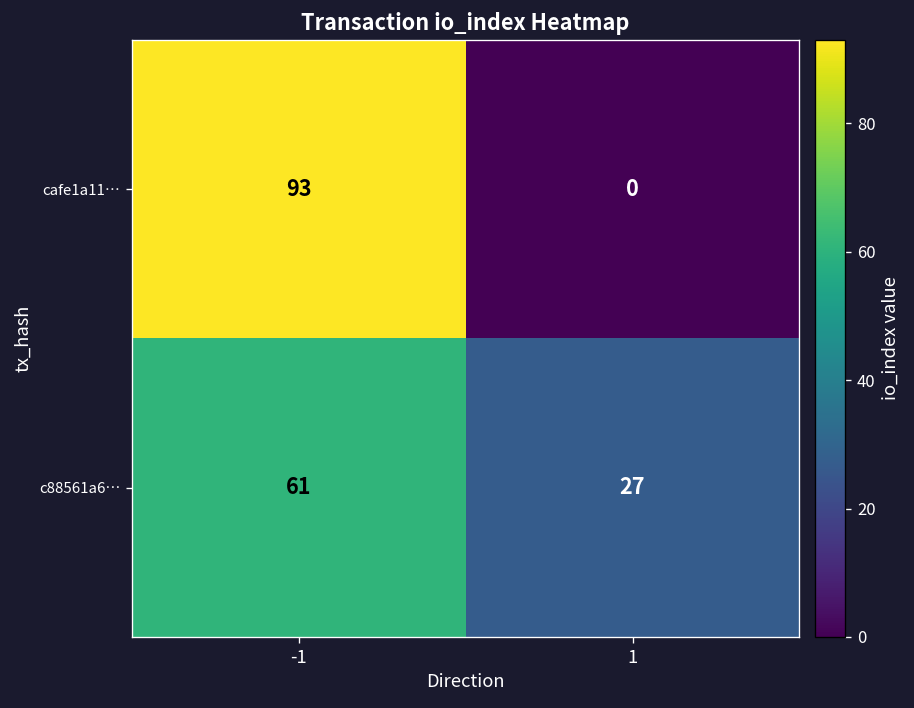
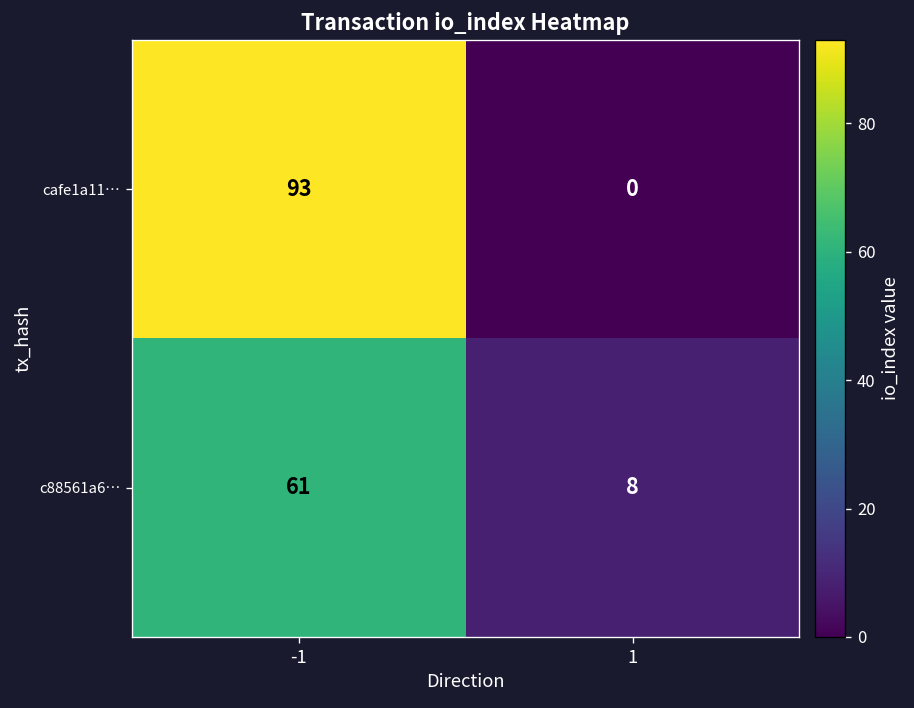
  {
    "cafe1a11…": {
      "-1": 93,
      "1": 0
    },
    "c88561a6…": {
      "-1": 61,
-     "1": 27
+     "1": 8
    }
  }
